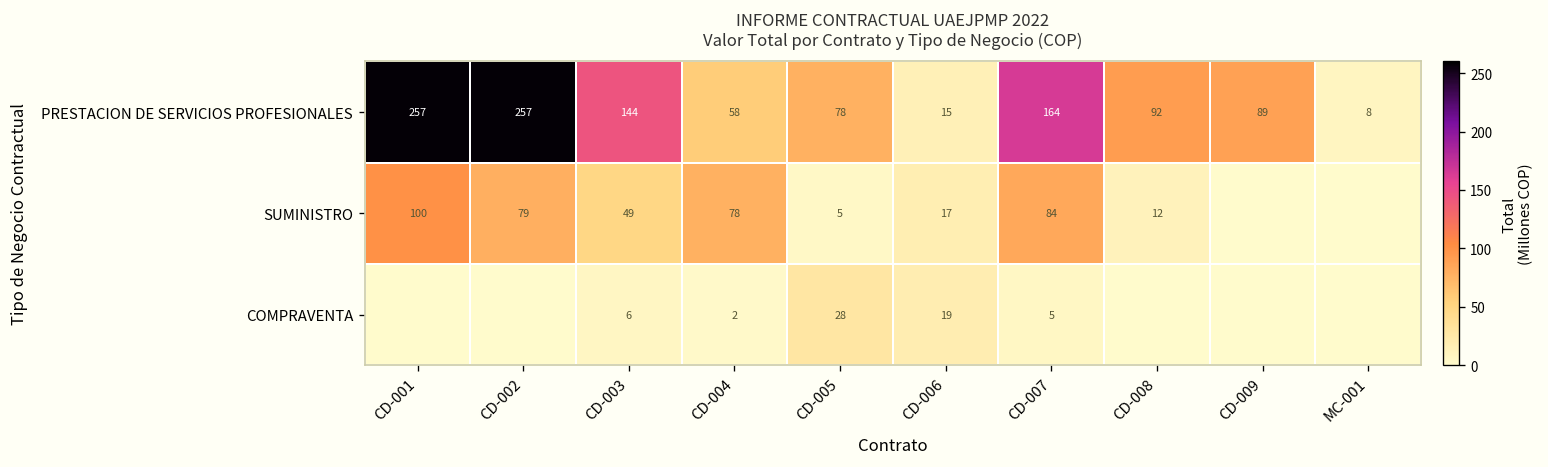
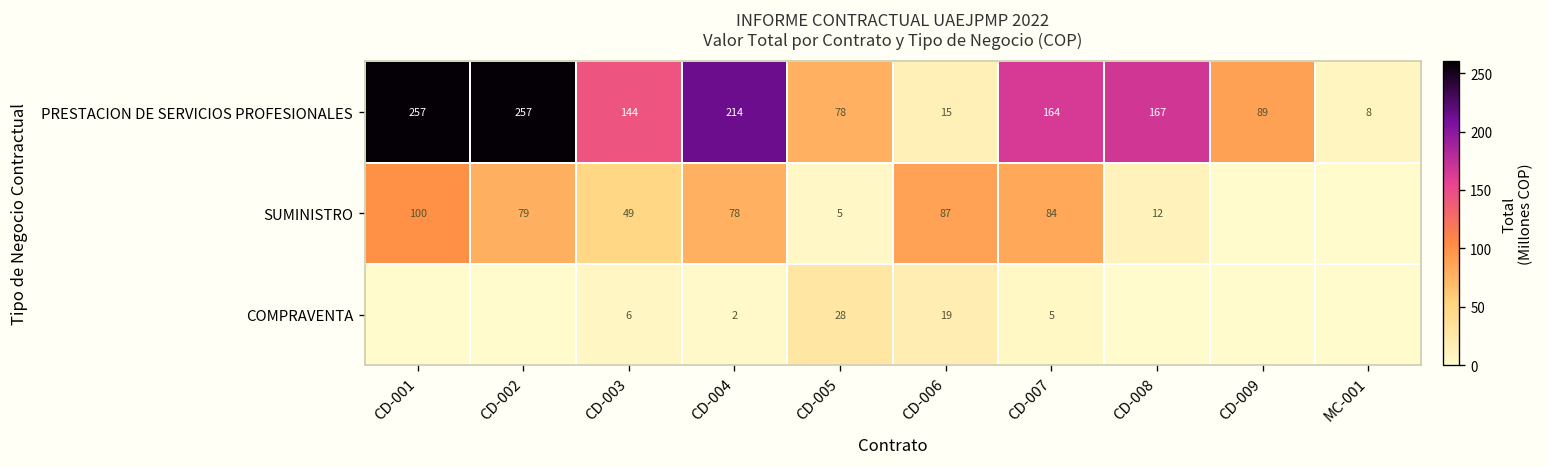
  {
    "PRESTACION DE SERVICIOS PROFESIONALES": {
      "CD-001": 257,
      "CD-002": 257,
      "CD-003": 144,
-     "CD-004": 58,
+     "CD-004": 214,
      "CD-005": 78,
      "CD-006": 15,
      "CD-007": 164,
-     "CD-008": 92,
+     "CD-008": 167,
      "CD-009": 89,
      "MC-001": 8
    },
    "SUMINISTRO": {
      "CD-001": 100,
      "CD-002": 79,
      "CD-003": 49,
      "CD-004": 78,
      "CD-005": 5,
-     "CD-006": 17,
+     "CD-006": 87,
      "CD-007": 84,
      "CD-008": 12
    },
    "COMPRAVENTA": {
      "CD-003": 6,
      "CD-004": 2,
      "CD-005": 28,
      "CD-006": 19,
      "CD-007": 5
    }
  }
